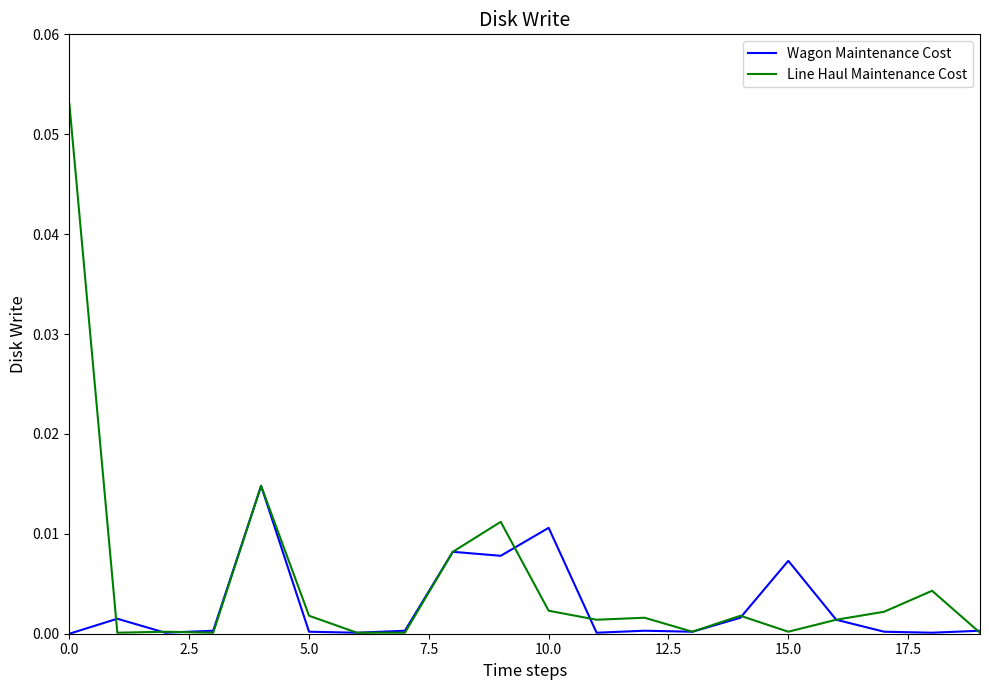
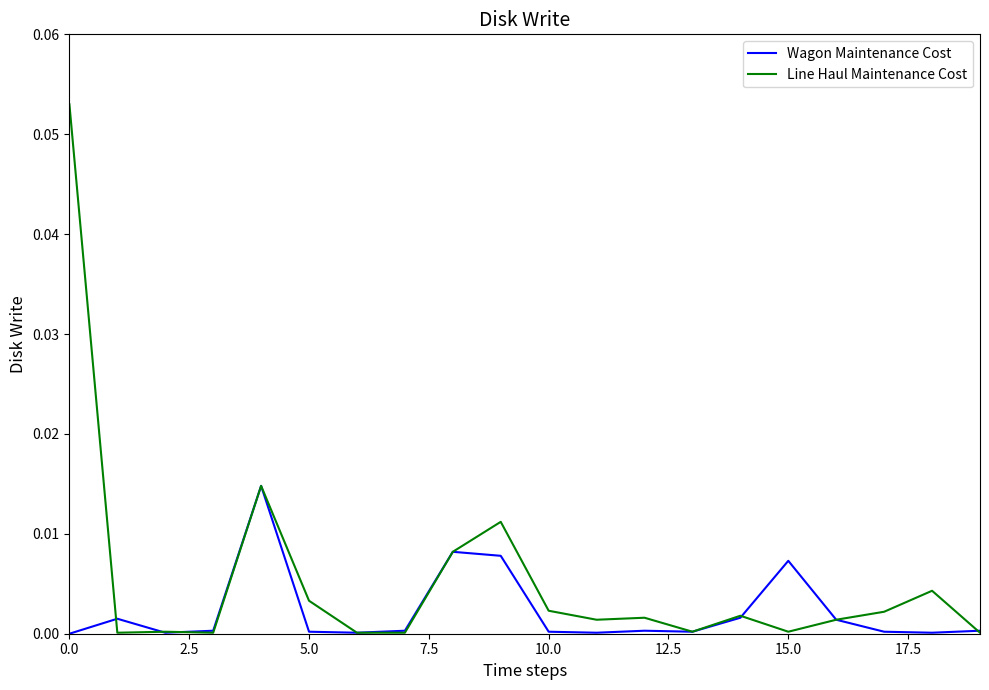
  {
    "Wagon Maintenance Cost": {
      "0.0": 0.000,
      "5.0": 0.000,
-     "10.0": 0.011,
+     "10.0": 0.000,
      "15.0": 0.007
    },
    "Line Haul Maintenance Cost": {
      "0.0": 0.053,
-     "5.0": 0.002,
+     "5.0": 0.003,
      "10.0": 0.002,
      "15.0": 0.000
    }
  }
